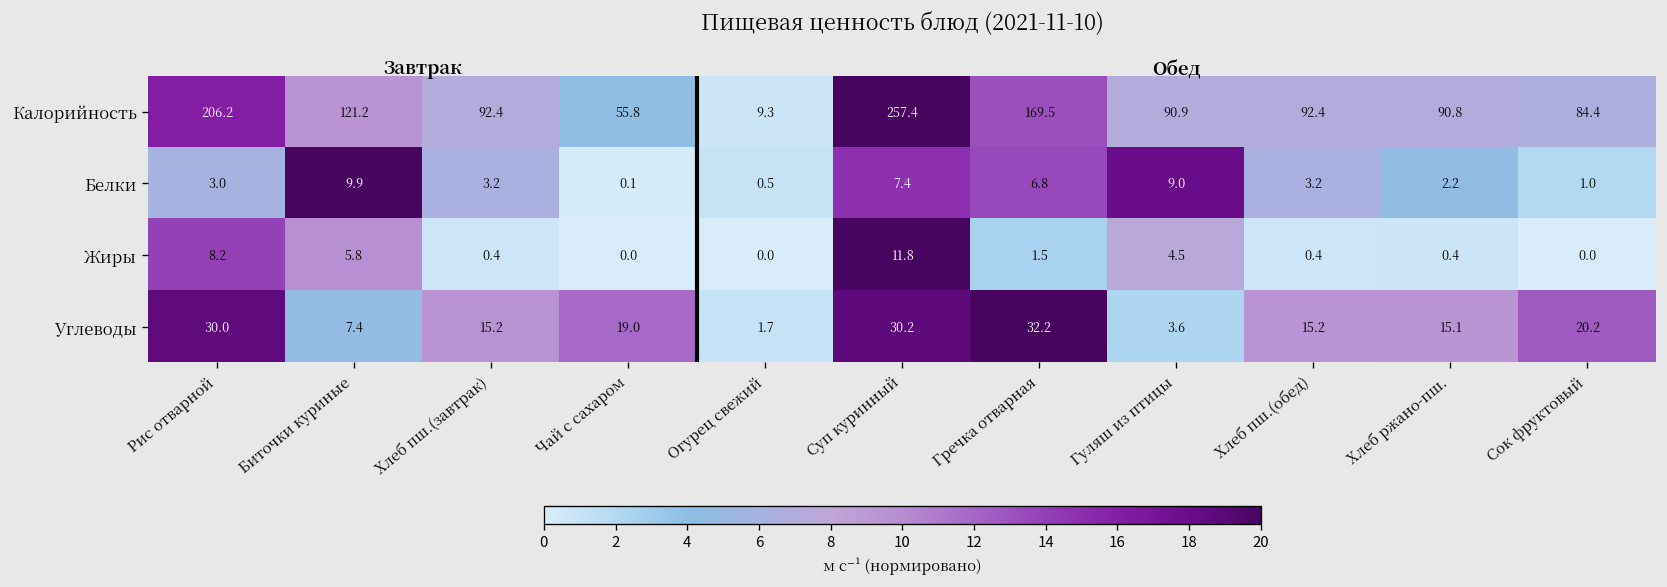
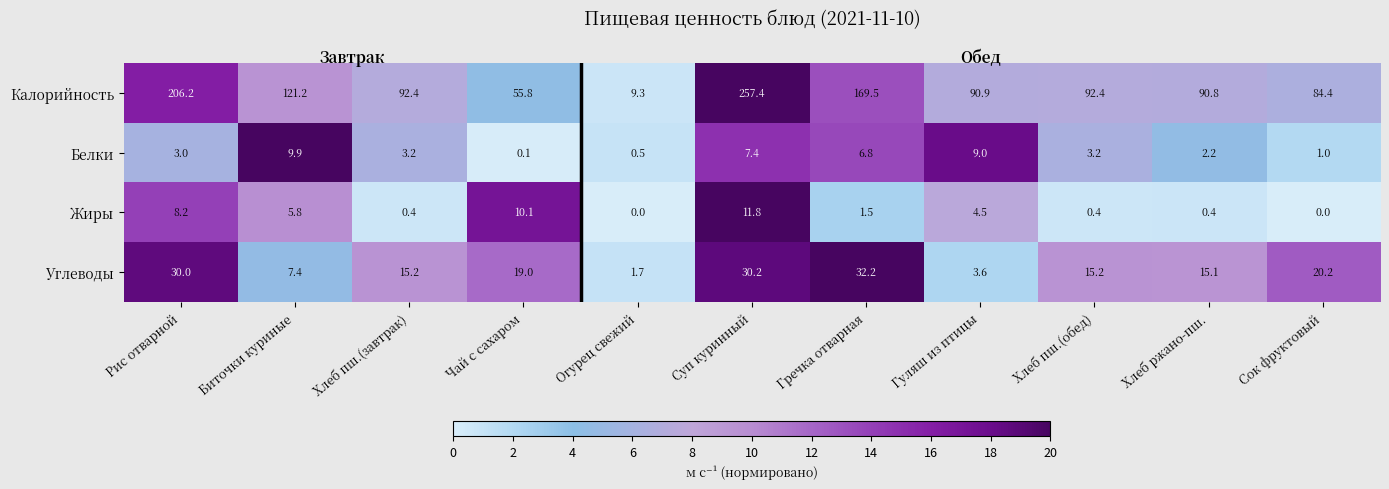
  {
    "Калорийность": {
      "Рис отварной": 206.2,
      "Биточки куриные": 121.2,
      "Хлеб пш.(завтрак)": 92.4,
      "Чай с сахаром": 55.8,
      "Огурец свежий": 9.3,
      "Суп куринный": 257.4,
      "Гречка отварная": 169.5,
      "Гуляш из птицы": 90.9,
      "Хлеб пш.(обед)": 92.4,
      "Хлеб ржано-пш.": 90.8,
      "Сок фруктовый": 84.4
    },
    "Белки": {
      "Рис отварной": 3.0,
      "Биточки куриные": 9.9,
      "Хлеб пш.(завтрак)": 3.2,
      "Чай с сахаром": 0.1,
      "Огурец свежий": 0.5,
      "Суп куринный": 7.4,
      "Гречка отварная": 6.8,
      "Гуляш из птицы": 9.0,
      "Хлеб пш.(обед)": 3.2,
      "Хлеб ржано-пш.": 2.2,
      "Сок фруктовый": 1.0
    },
    "Жиры": {
      "Рис отварной": 8.2,
      "Биточки куриные": 5.8,
      "Хлеб пш.(завтрак)": 0.4,
-     "Чай с сахаром": 0.0,
+     "Чай с сахаром": 10.1,
      "Огурец свежий": 0.0,
      "Суп куринный": 11.8,
      "Гречка отварная": 1.5,
      "Гуляш из птицы": 4.5,
      "Хлеб пш.(обед)": 0.4,
      "Хлеб ржано-пш.": 0.4,
      "Сок фруктовый": 0.0
    },
    "Углеводы": {
      "Рис отварной": 30.0,
      "Биточки куриные": 7.4,
      "Хлеб пш.(завтрак)": 15.2,
      "Чай с сахаром": 19.0,
      "Огурец свежий": 1.7,
      "Суп куринный": 30.2,
      "Гречка отварная": 32.2,
      "Гуляш из птицы": 3.6,
      "Хлеб пш.(обед)": 15.2,
      "Хлеб ржано-пш.": 15.1,
      "Сок фруктовый": 20.2
    }
  }
